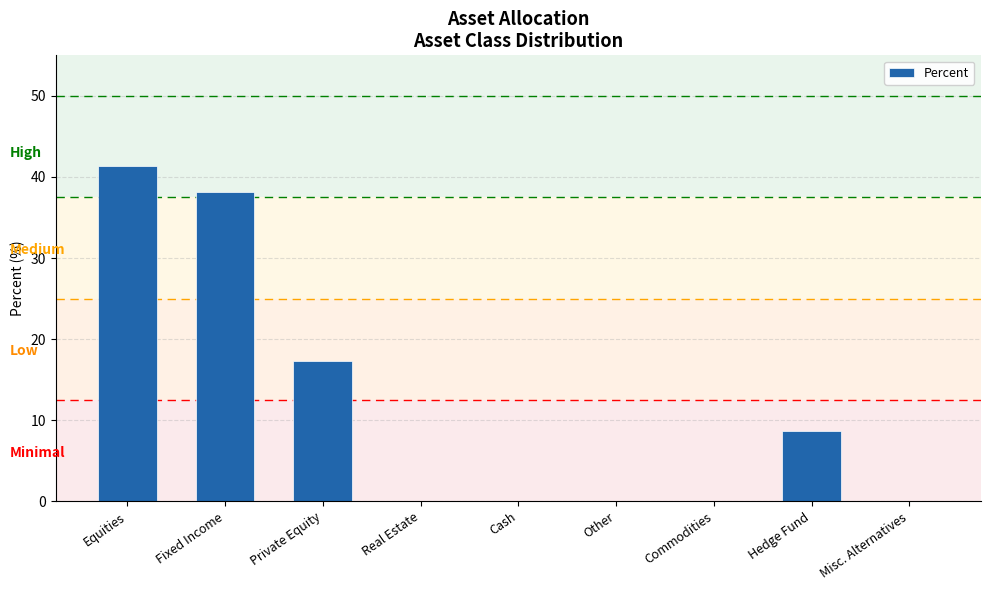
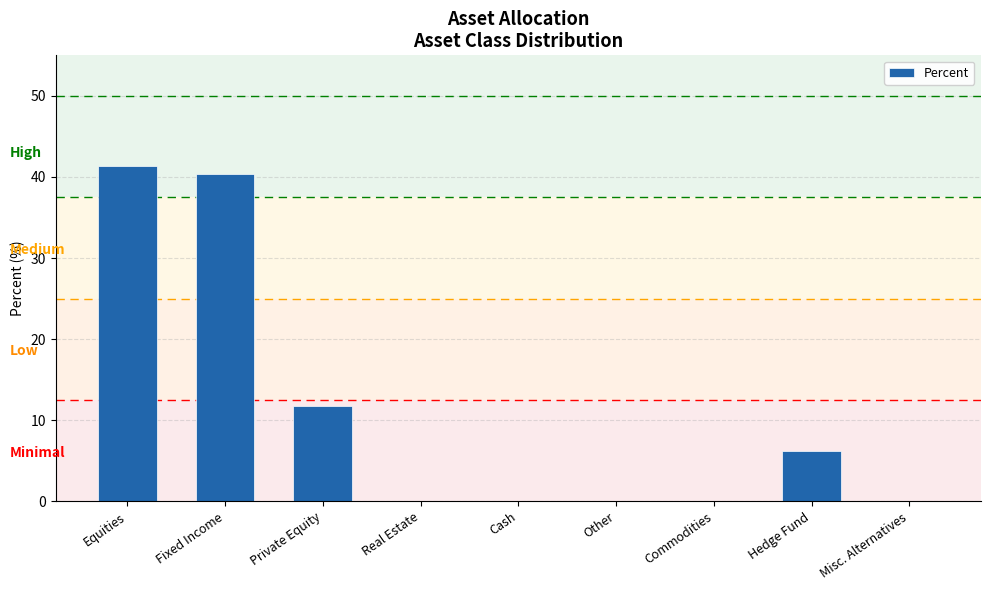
  {
    "Equities": 41,
-   "Fixed Income": 38,
-   "Private Equity": 17,
+   "Fixed Income": 40,
+   "Private Equity": 12,
    "Real Estate": 0,
    "Cash": 0,
    "Other": 0,
    "Commodities": 0,
-   "Hedge Fund": 9,
+   "Hedge Fund": 6,
    "Misc. Alternatives": 0
  }
